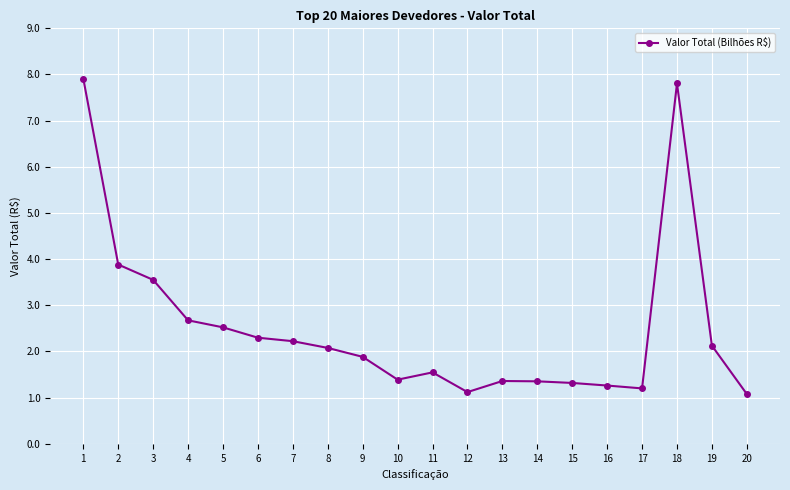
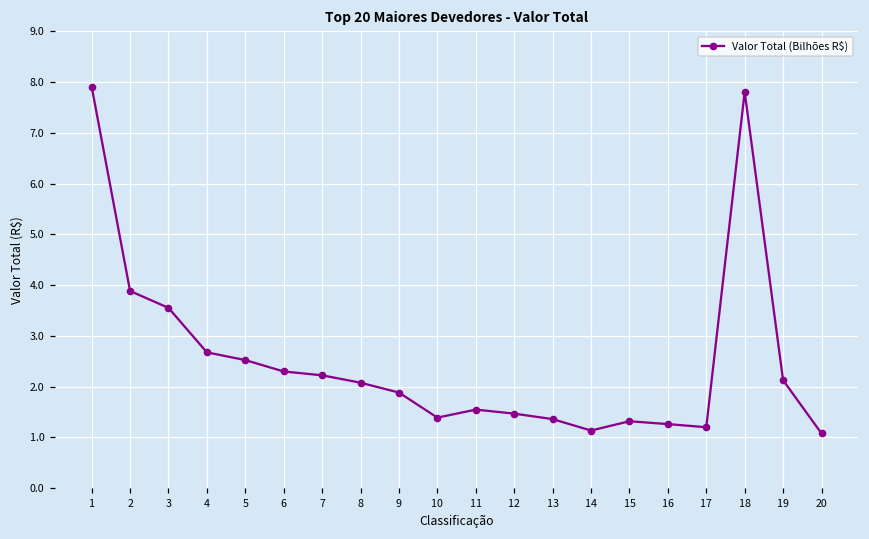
  {
    "1": 7.9,
    "2": 3.9,
    "3": 3.6,
    "4": 2.7,
    "5": 2.5,
    "6": 2.3,
    "7": 2.2,
    "8": 2.1,
    "9": 1.9,
    "10": 1.4,
    "11": 1.5,
-   "12": 1.1,
+   "12": 1.5,
    "13": 1.4,
-   "14": 1.4,
+   "14": 1.1,
    "15": 1.3,
    "16": 1.3,
    "17": 1.2,
    "18": 7.8,
    "19": 2.1,
    "20": 1.1
  }
